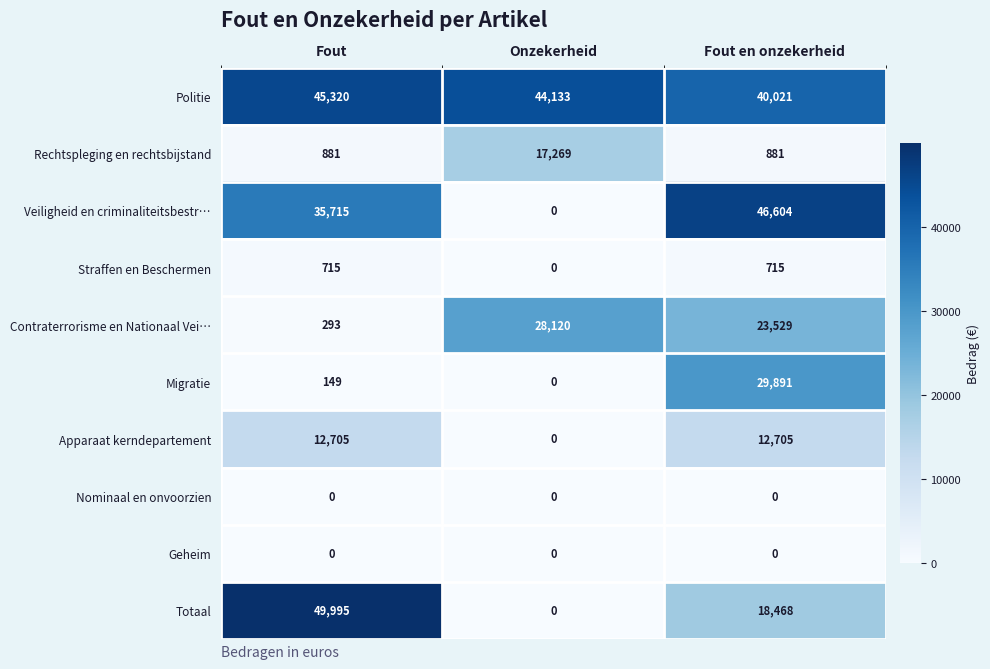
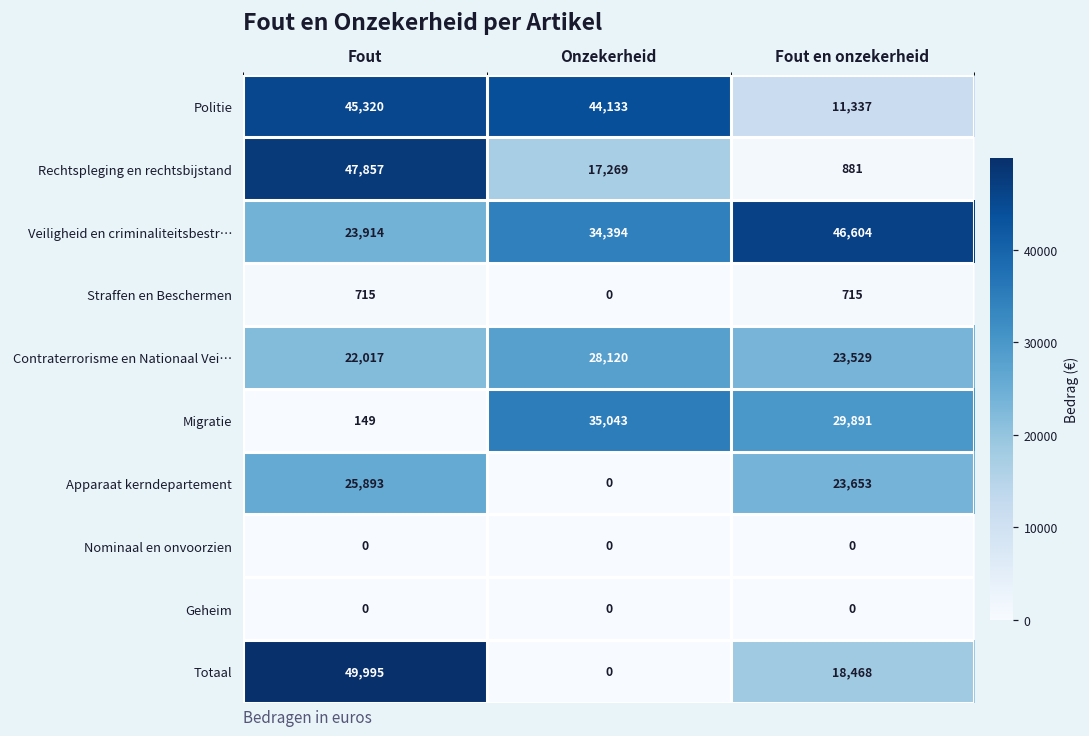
  {
    "Politie": {
      "Fout": "45,320",
      "Onzekerheid": "44,133",
-     "Fout en onzekerheid": "40,021"
+     "Fout en onzekerheid": "11,337"
    },
    "Rechtspleging en rechtsbijstand": {
-     "Fout": "881",
+     "Fout": "47,857",
      "Onzekerheid": "17,269",
      "Fout en onzekerheid": "881"
    },
    "Veiligheid en criminaliteitsbestr…": {
-     "Fout": "35,715",
-     "Onzekerheid": "0",
+     "Fout": "23,914",
+     "Onzekerheid": "34,394",
      "Fout en onzekerheid": "46,604"
    },
    "Straffen en Beschermen": {
      "Fout": "715",
      "Onzekerheid": "0",
      "Fout en onzekerheid": "715"
    },
    "Contraterrorisme en Nationaal Vei…": {
-     "Fout": "293",
+     "Fout": "22,017",
      "Onzekerheid": "28,120",
      "Fout en onzekerheid": "23,529"
    },
    "Migratie": {
      "Fout": "149",
-     "Onzekerheid": "0",
+     "Onzekerheid": "35,043",
      "Fout en onzekerheid": "29,891"
    },
    "Apparaat kerndepartement": {
-     "Fout": "12,705",
+     "Fout": "25,893",
      "Onzekerheid": "0",
-     "Fout en onzekerheid": "12,705"
+     "Fout en onzekerheid": "23,653"
    },
    "Nominaal en onvoorzien": {
      "Fout": "0",
      "Onzekerheid": "0",
      "Fout en onzekerheid": "0"
    },
    "Geheim": {
      "Fout": "0",
      "Onzekerheid": "0",
      "Fout en onzekerheid": "0"
    },
    "Totaal": {
      "Fout": "49,995",
      "Onzekerheid": "0",
      "Fout en onzekerheid": "18,468"
    }
  }
